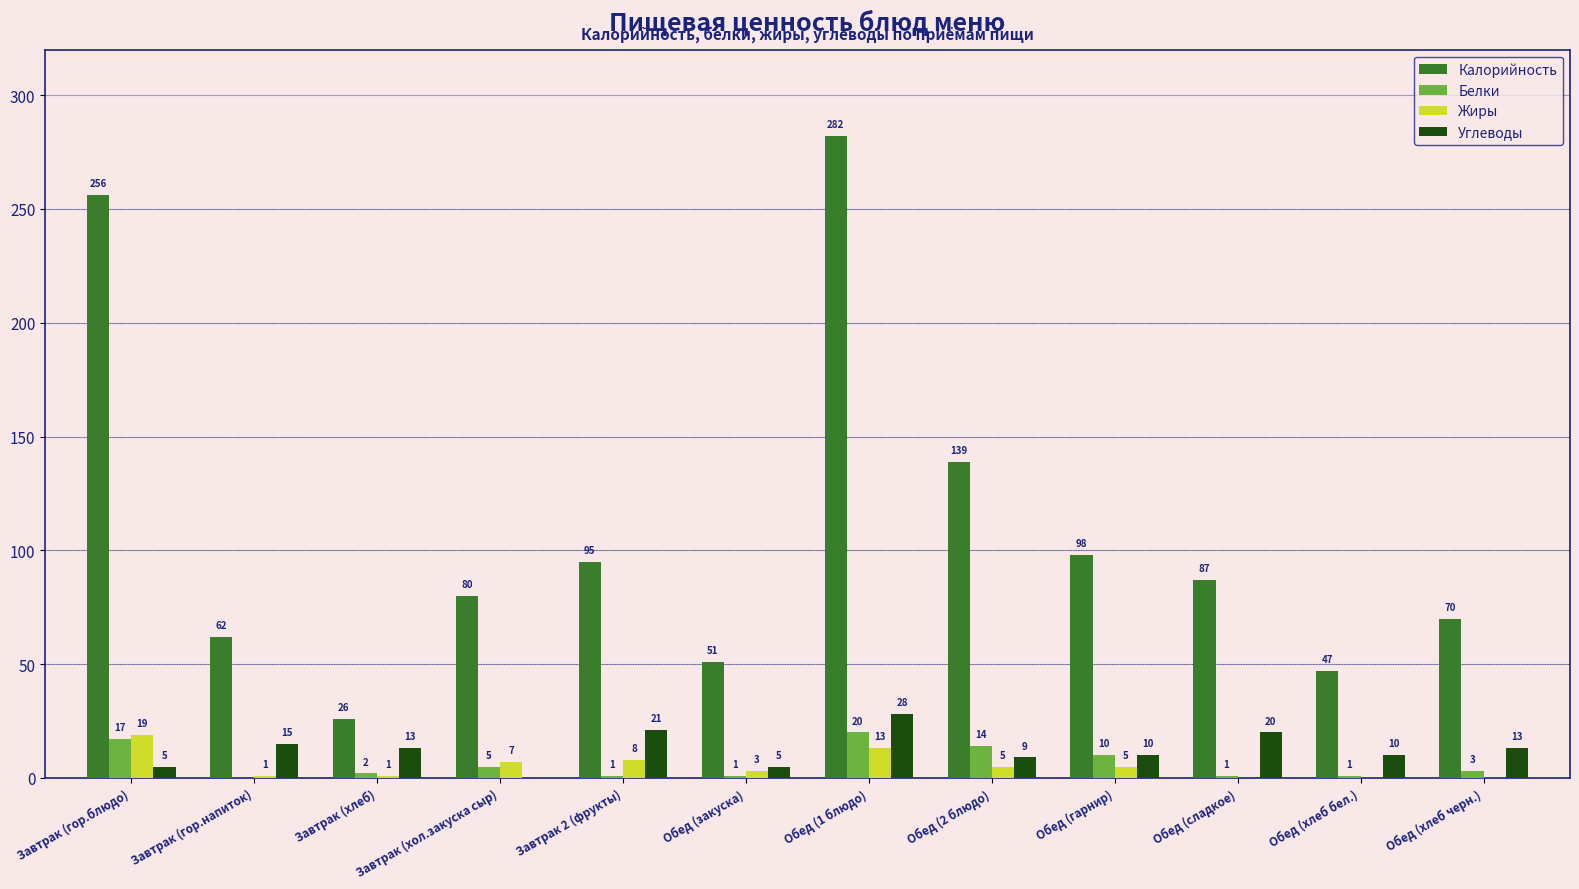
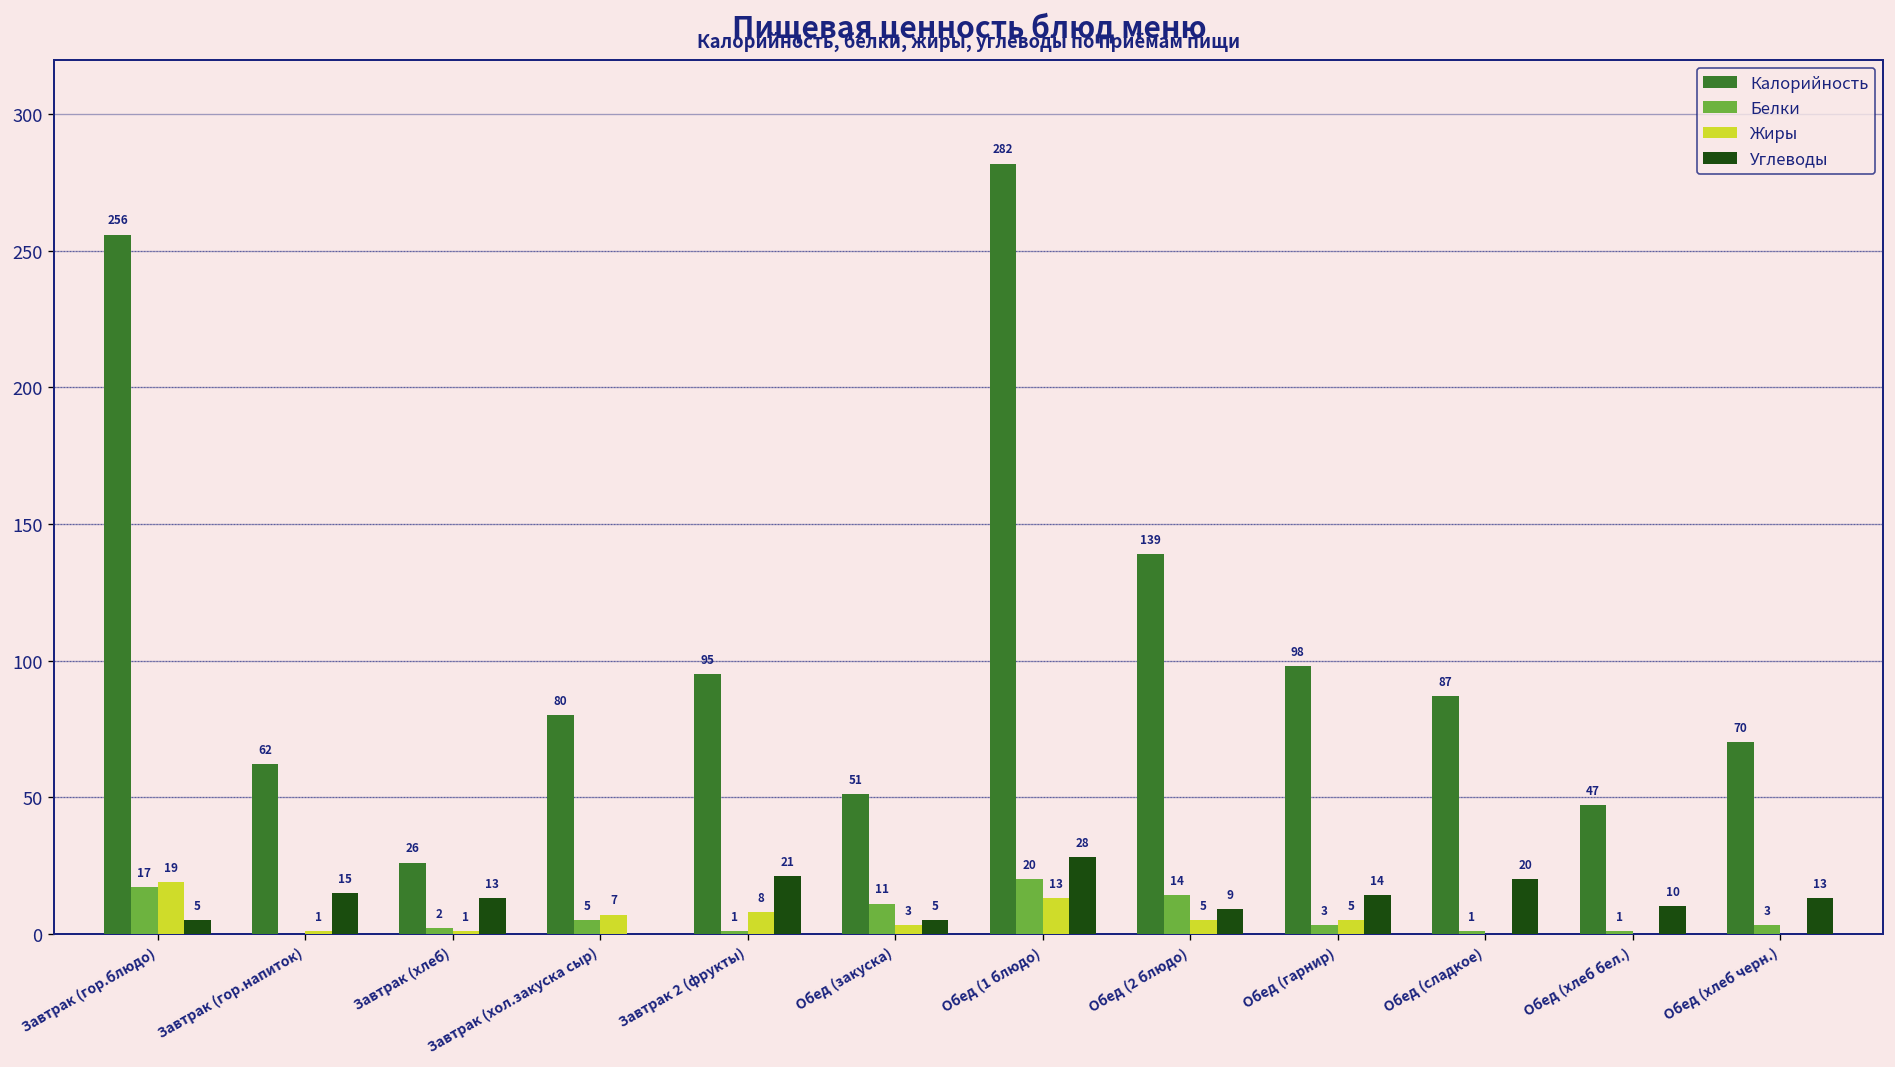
  {
    "Калорийность": {
      "Завтрак (гор.блюдо)": 256,
      "Завтрак (гор.напиток)": 62,
      "Завтрак (хлеб)": 26,
      "Завтрак (хол.закуска сыр)": 80,
      "Завтрак 2 (фрукты)": 95,
      "Обед (закуска)": 51,
      "Обед (1 блюдо)": 282,
      "Обед (2 блюдо)": 139,
      "Обед (гарнир)": 98,
      "Обед (сладкое)": 87,
      "Обед (хлеб бел.)": 47,
      "Обед (хлеб черн.)": 70
    },
    "Белки": {
      "Завтрак (гор.блюдо)": 17,
      "Завтрак (хлеб)": 2,
      "Завтрак (хол.закуска сыр)": 5,
      "Завтрак 2 (фрукты)": 1,
-     "Обед (закуска)": 1,
+     "Обед (закуска)": 11,
      "Обед (1 блюдо)": 20,
      "Обед (2 блюдо)": 14,
-     "Обед (гарнир)": 10,
+     "Обед (гарнир)": 3,
      "Обед (сладкое)": 1,
      "Обед (хлеб бел.)": 1,
      "Обед (хлеб черн.)": 3
    },
    "Жиры": {
      "Завтрак (гор.блюдо)": 19,
      "Завтрак (гор.напиток)": 1,
      "Завтрак (хлеб)": 1,
      "Завтрак (хол.закуска сыр)": 7,
      "Завтрак 2 (фрукты)": 8,
      "Обед (закуска)": 3,
      "Обед (1 блюдо)": 13,
      "Обед (2 блюдо)": 5,
      "Обед (гарнир)": 5
    },
    "Углеводы": {
      "Завтрак (гор.блюдо)": 5,
      "Завтрак (гор.напиток)": 15,
      "Завтрак (хлеб)": 13,
      "Завтрак 2 (фрукты)": 21,
      "Обед (закуска)": 5,
      "Обед (1 блюдо)": 28,
      "Обед (2 блюдо)": 9,
-     "Обед (гарнир)": 10,
+     "Обед (гарнир)": 14,
      "Обед (сладкое)": 20,
      "Обед (хлеб бел.)": 10,
      "Обед (хлеб черн.)": 13
    }
  }
